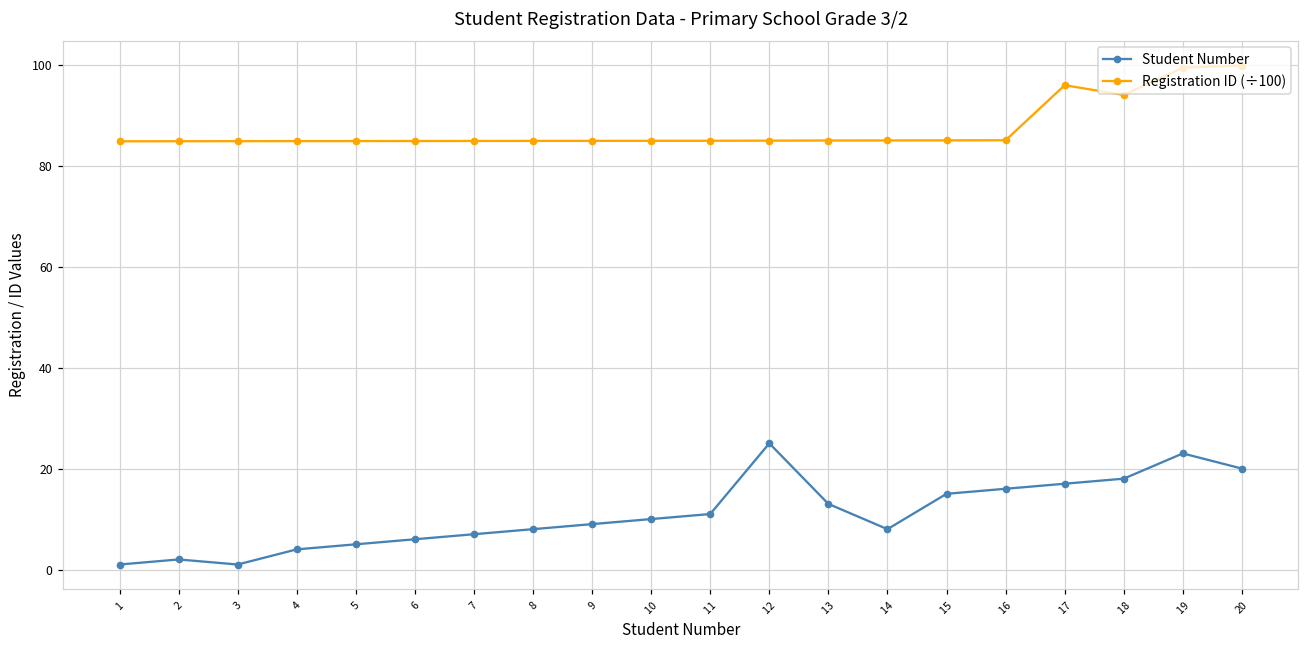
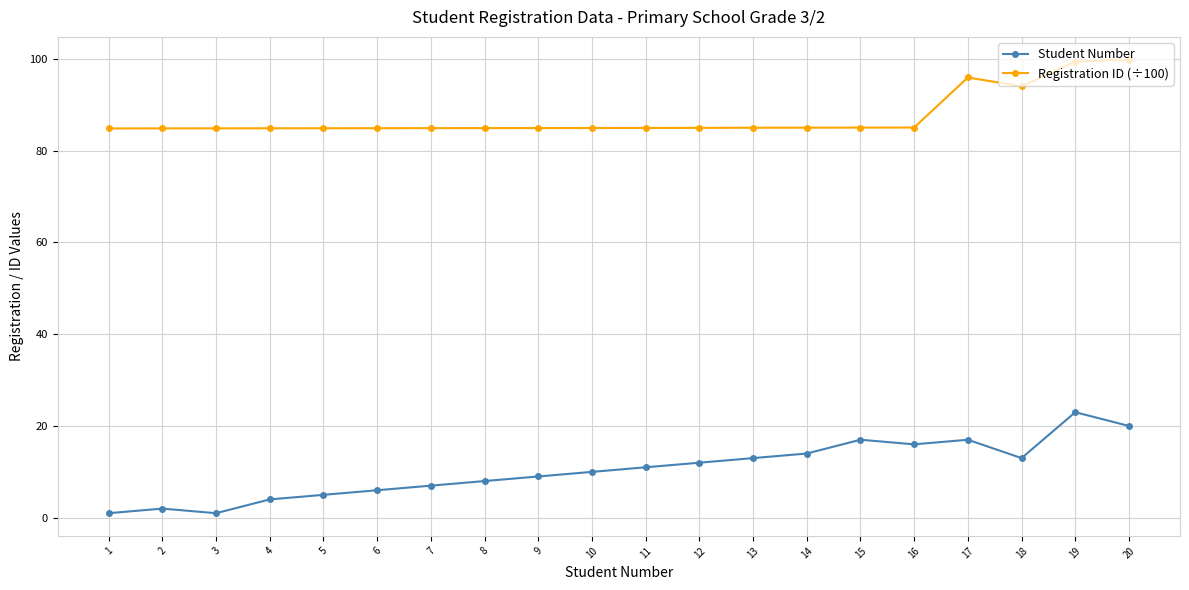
  {
    "Student Number": {
      "1": 1,
      "2": 2,
      "3": 1,
      "4": 4,
      "5": 5,
      "6": 6,
      "7": 7,
      "8": 8,
      "9": 9,
      "10": 10,
      "11": 11,
-     "12": 25,
+     "12": 12,
      "13": 13,
-     "14": 8,
-     "15": 15,
+     "14": 14,
+     "15": 17,
      "16": 16,
      "17": 17,
-     "18": 18,
+     "18": 13,
      "19": 23,
      "20": 20
    },
    "Registration ID (÷100)": {
      "1": 85,
      "2": 85,
      "3": 85,
      "4": 85,
      "5": 85,
      "6": 85,
      "7": 85,
      "8": 85,
      "9": 85,
      "10": 85,
      "11": 85,
      "12": 85,
      "13": 85,
      "14": 85,
      "15": 85,
      "16": 85,
      "17": 96,
      "18": 94
    }
  }
